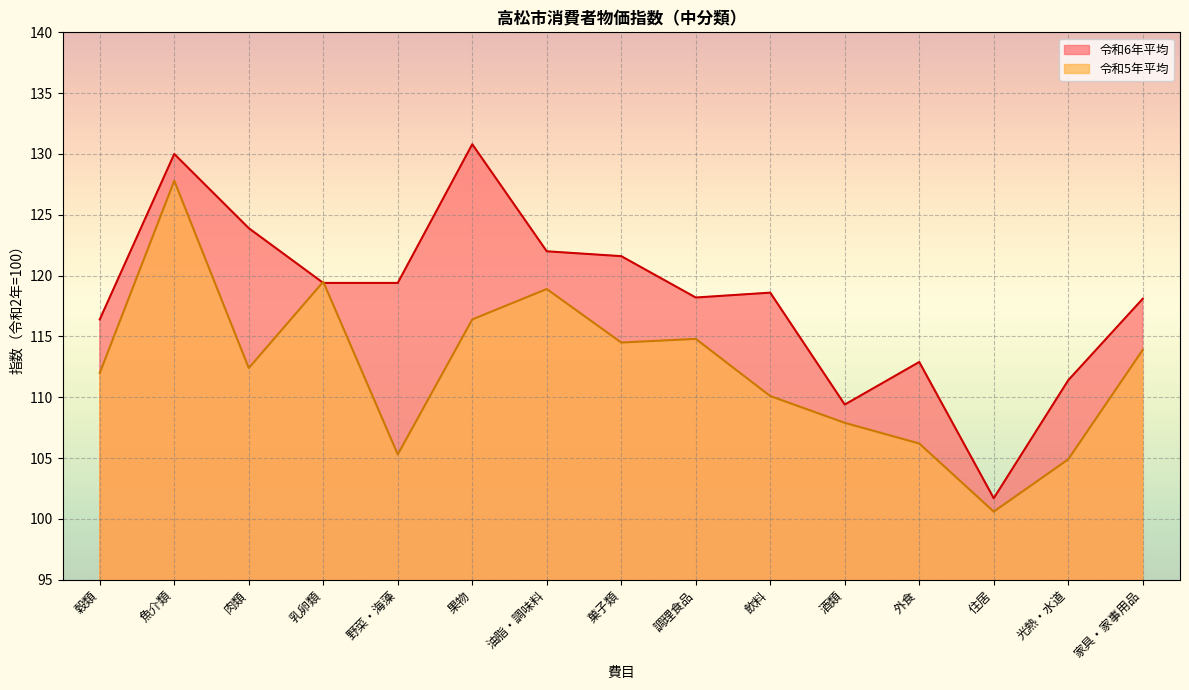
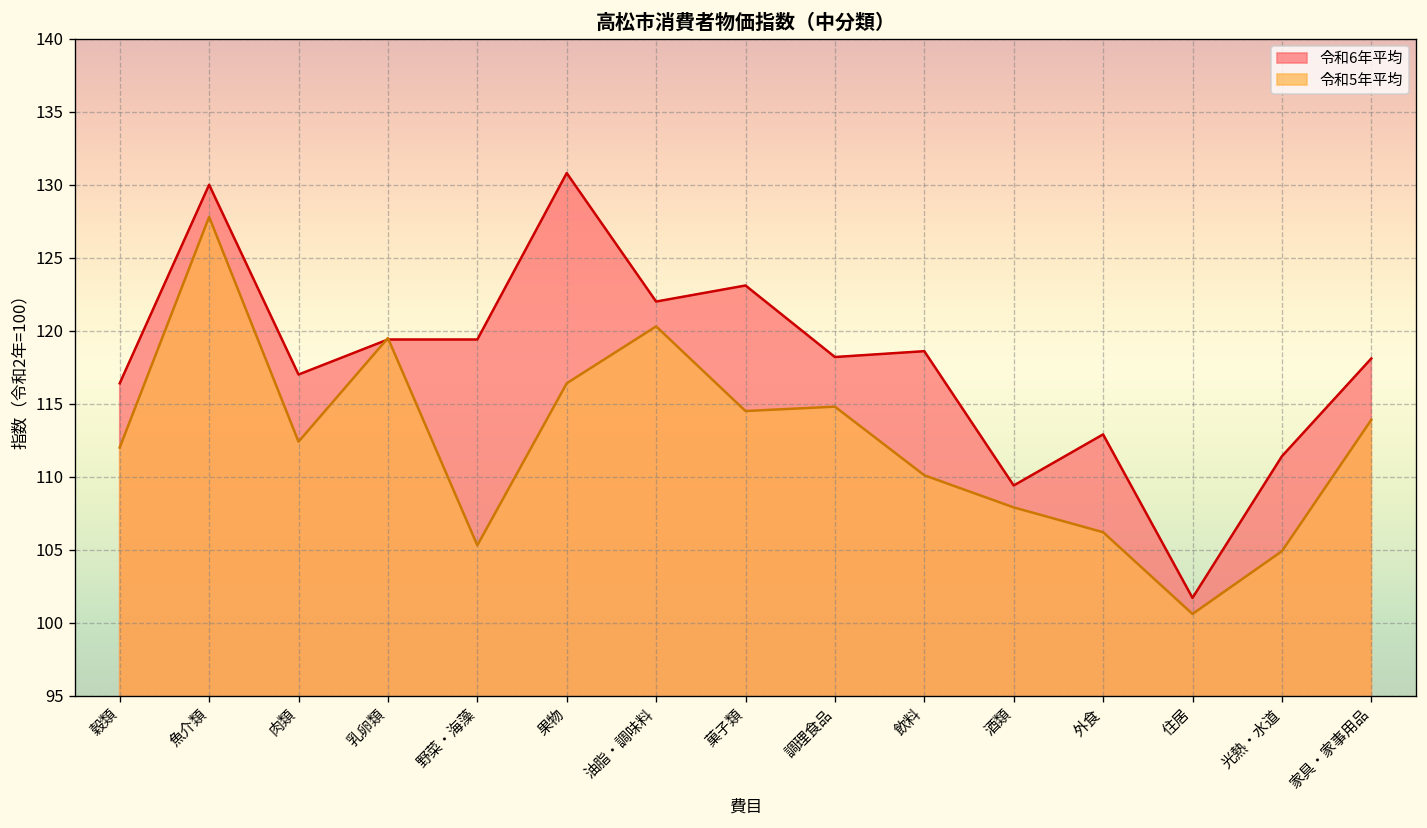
  {
    "令和6年平均": {
      "穀類": 116.4,
      "魚介類": 130.0,
-     "肉類": 123.9,
+     "肉類": 117.0,
      "野菜・海藻": 119.4,
      "果物": 130.8,
      "油脂・調味料": 122.0,
-     "菓子類": 121.6,
+     "菓子類": 123.1,
      "調理食品": 118.2,
      "飲料": 118.6,
      "酒類": 109.4,
      "外食": 112.9,
      "住居": 101.7,
      "光熱・水道": 111.4,
      "家具・家事用品": 118.1
    },
    "令和5年平均": {
      "穀類": 112.0,
      "魚介類": 127.8,
      "肉類": 112.4,
      "野菜・海藻": 105.3,
      "果物": 116.4,
-     "油脂・調味料": 118.9,
+     "油脂・調味料": 120.3,
      "菓子類": 114.5,
      "調理食品": 114.8,
      "飲料": 110.1,
      "酒類": 107.9,
      "外食": 106.2,
      "住居": 100.6,
      "光熱・水道": 104.9,
      "家具・家事用品": 113.9
    }
  }
